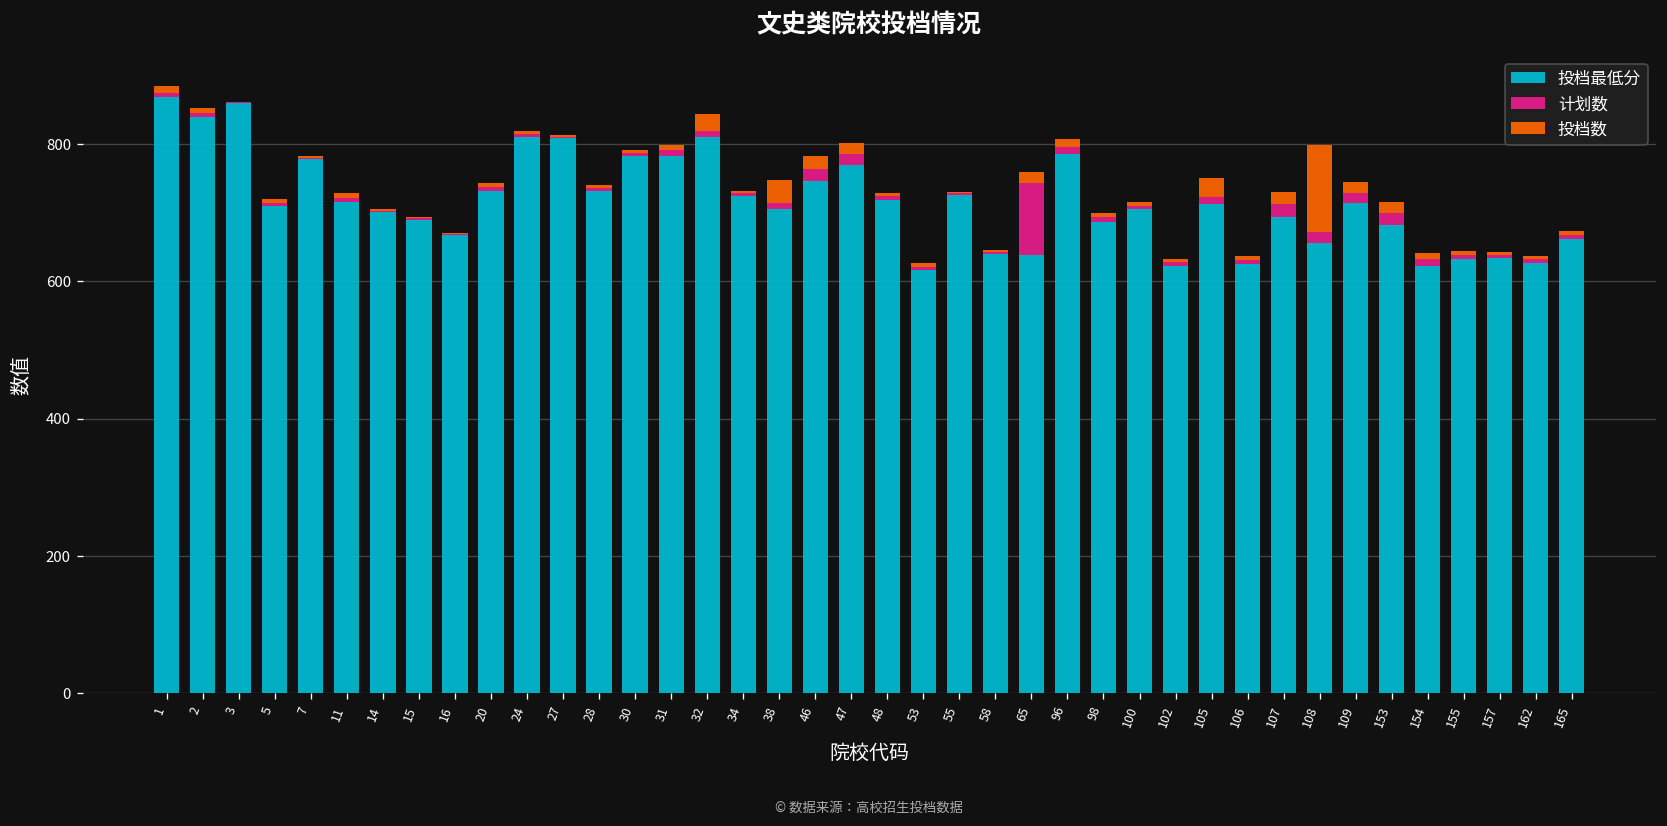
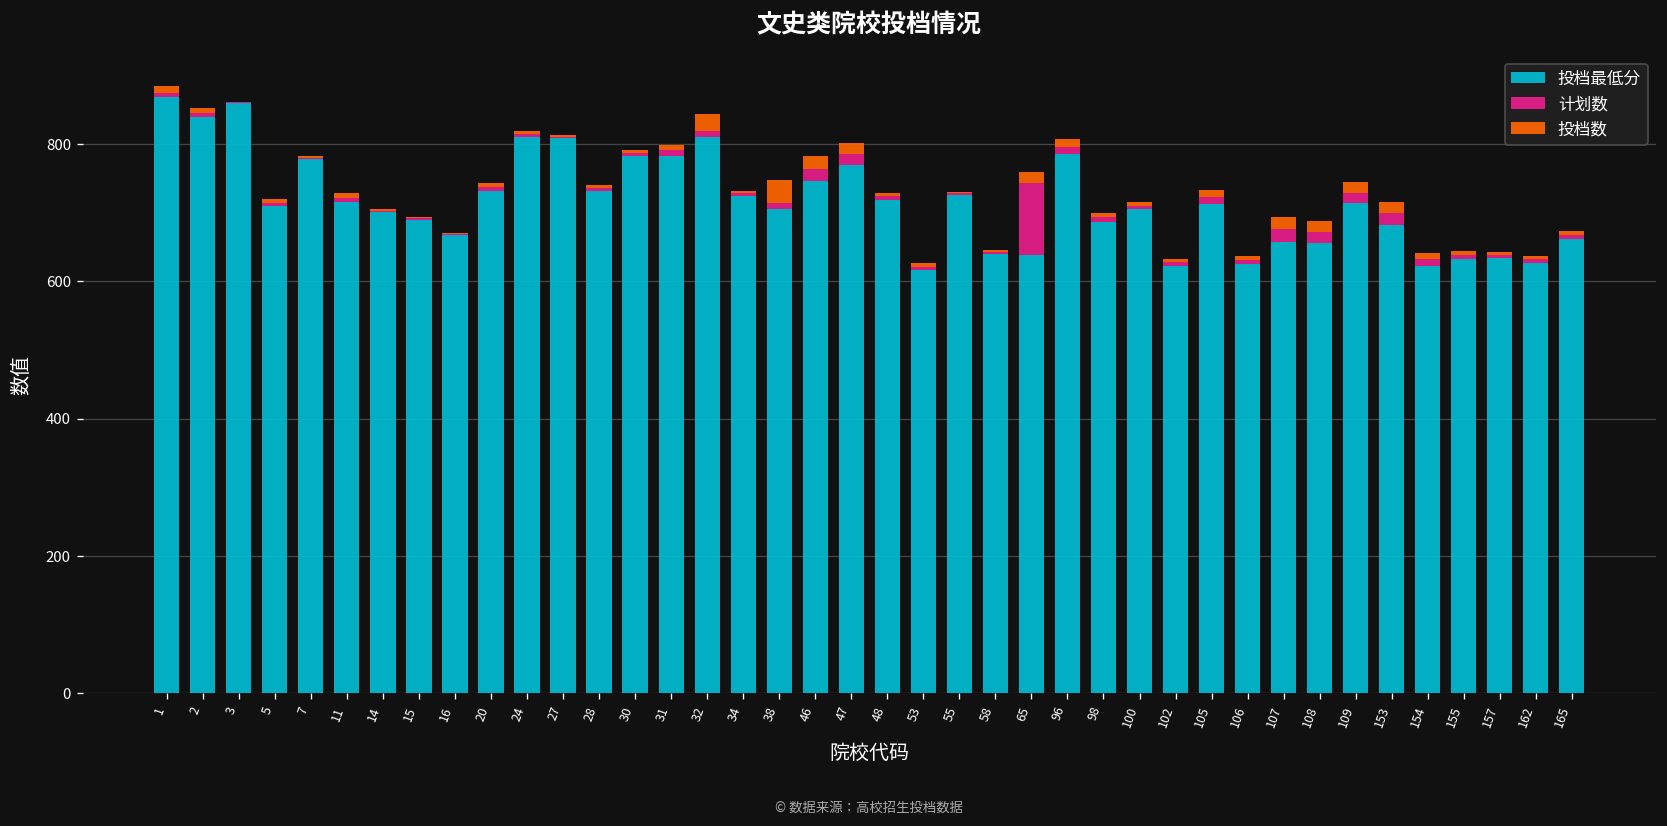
  {
    "投档最低分": {
      "1": 870,
      "2": 840,
      "3": 860,
      "5": 710,
      "7": 780,
      "11": 720,
      "14": 700,
      "15": 690,
      "16": 670,
      "20": 730,
      "24": 810,
      "27": 810,
      "28": 730,
      "30": 780,
      "31": 780,
      "32": 810,
      "34": 720,
      "38": 710,
      "46": 750,
      "47": 770,
      "48": 720,
      "53": 620,
      "55": 730,
      "58": 640,
      "65": 640,
      "96": 790,
      "98": 690,
      "100": 710,
      "102": 620,
      "105": 710,
      "106": 630,
-     "107": 690,
+     "107": 660,
      "108": 660,
      "109": 710,
      "153": 680,
      "154": 620,
      "155": 630,
      "157": 630,
      "162": 630,
      "165": 660
    },
    "计划数": {
      "1": 10,
      "2": 10,
      "11": 10,
      "20": 10,
      "28": 10,
      "31": 10,
      "32": 10,
      "38": 10,
      "46": 20,
      "47": 20,
      "48": 10,
      "53": 10,
      "65": 110,
      "96": 10,
      "98": 10,
      "100": 10,
      "102": 10,
      "105": 10,
      "106": 10,
      "107": 20,
      "108": 20,
      "109": 20,
      "153": 20,
      "154": 10,
      "155": 10,
      "162": 10,
      "165": 10
    },
    "投档数": {
      "1": 10,
      "2": 10,
      "5": 10,
      "11": 10,
      "20": 10,
      "28": 10,
      "31": 10,
      "32": 30,
      "38": 30,
      "46": 20,
      "47": 20,
      "48": 10,
      "53": 10,
      "65": 20,
      "96": 10,
      "98": 10,
      "100": 10,
      "102": 10,
-     "105": 30,
+     "105": 10,
      "106": 10,
      "107": 20,
-     "108": 130,
+     "108": 20,
      "109": 20,
      "153": 20,
      "154": 10,
      "155": 10,
      "162": 10,
      "165": 10
    }
  }
